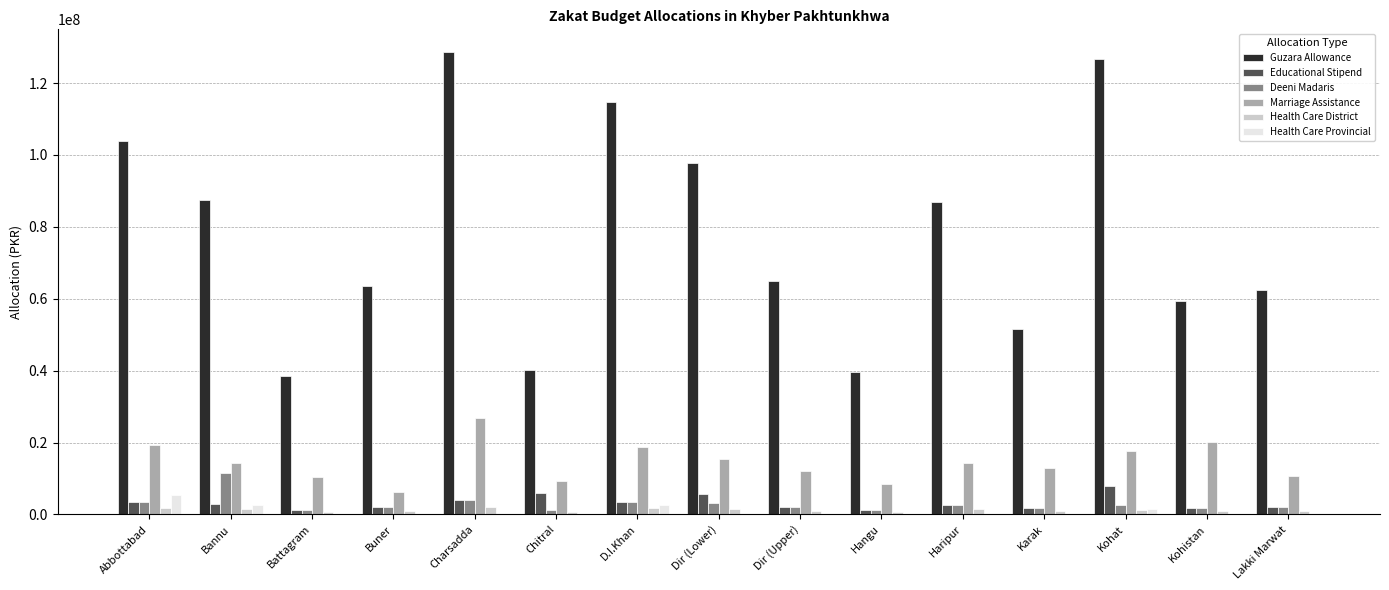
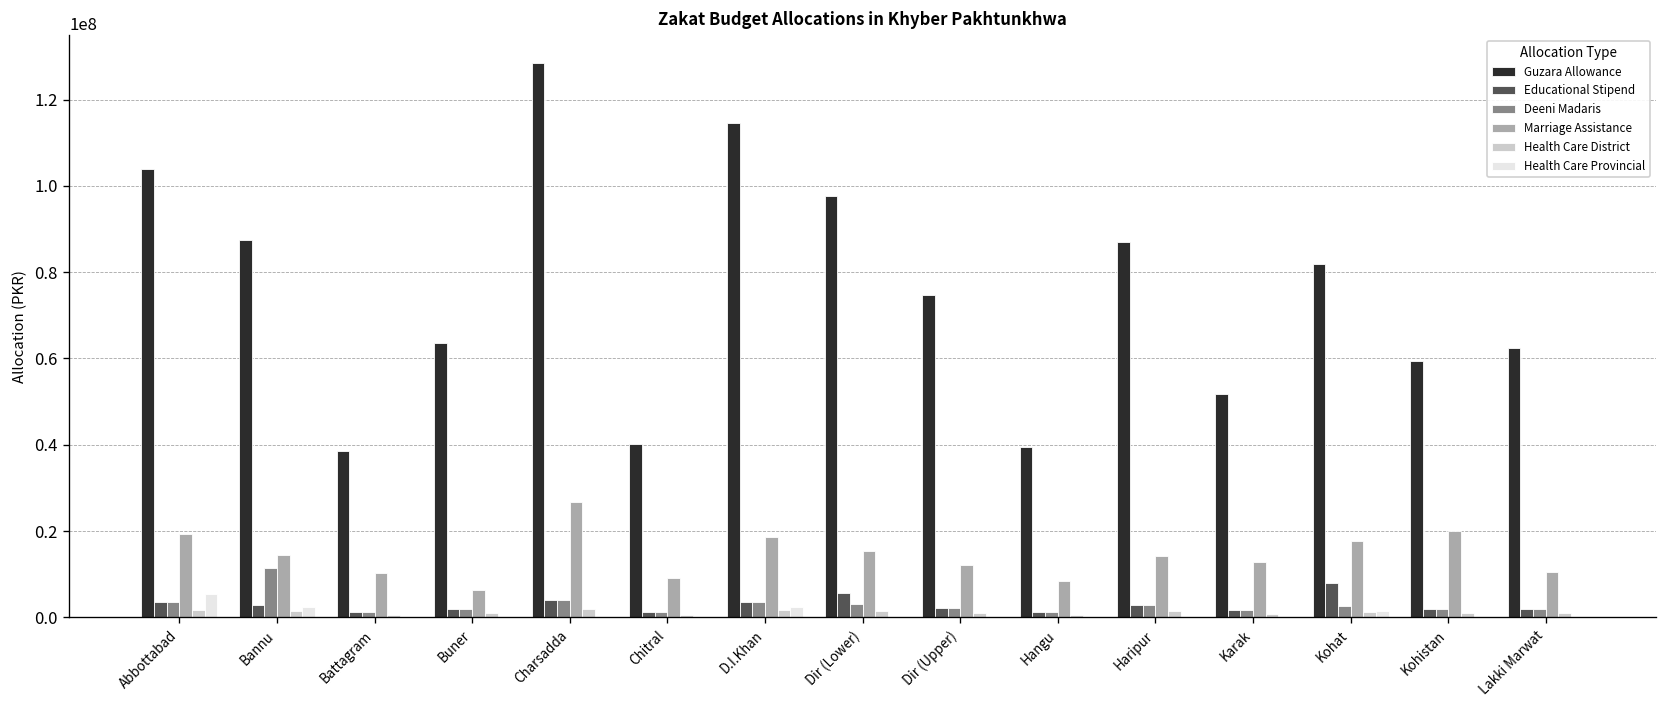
  {
    "Guzara Allowance": {
      "Abbottabad": 104000000,
      "Bannu": 87000000,
      "Battagram": 39000000,
      "Buner": 64000000,
      "Charsadda": 129000000,
      "Chitral": 40000000,
      "D.I.Khan": 115000000,
      "Dir (Lower)": 98000000,
-     "Dir (Upper)": 65000000,
+     "Dir (Upper)": 75000000,
      "Hangu": 40000000,
      "Haripur": 87000000,
      "Karak": 52000000,
-     "Kohat": 127000000,
+     "Kohat": 82000000,
      "Kohistan": 59000000,
      "Lakki Marwat": 62000000
    },
    "Educational Stipend": {
      "Abbottabad": 4000000,
      "Bannu": 3000000,
      "Battagram": 1000000,
      "Buner": 2000000,
      "Charsadda": 4000000,
-     "Chitral": 6000000,
+     "Chitral": 1000000,
      "D.I.Khan": 4000000,
      "Dir (Lower)": 6000000,
      "Dir (Upper)": 2000000,
      "Hangu": 1000000,
      "Haripur": 3000000,
      "Karak": 2000000,
      "Kohat": 8000000,
      "Kohistan": 2000000,
      "Lakki Marwat": 2000000
    }
  }
